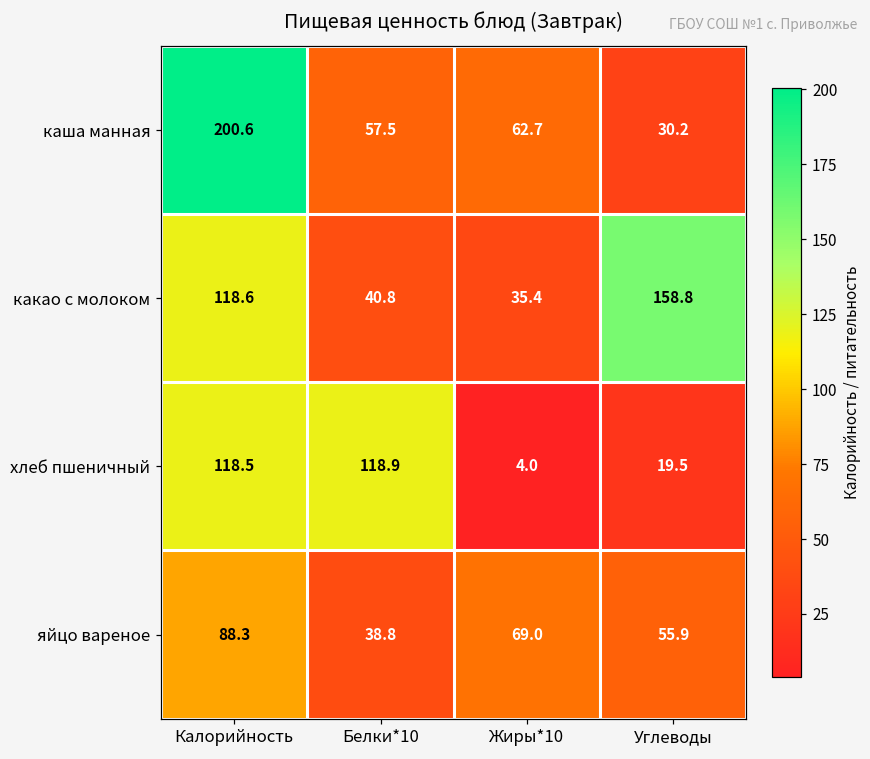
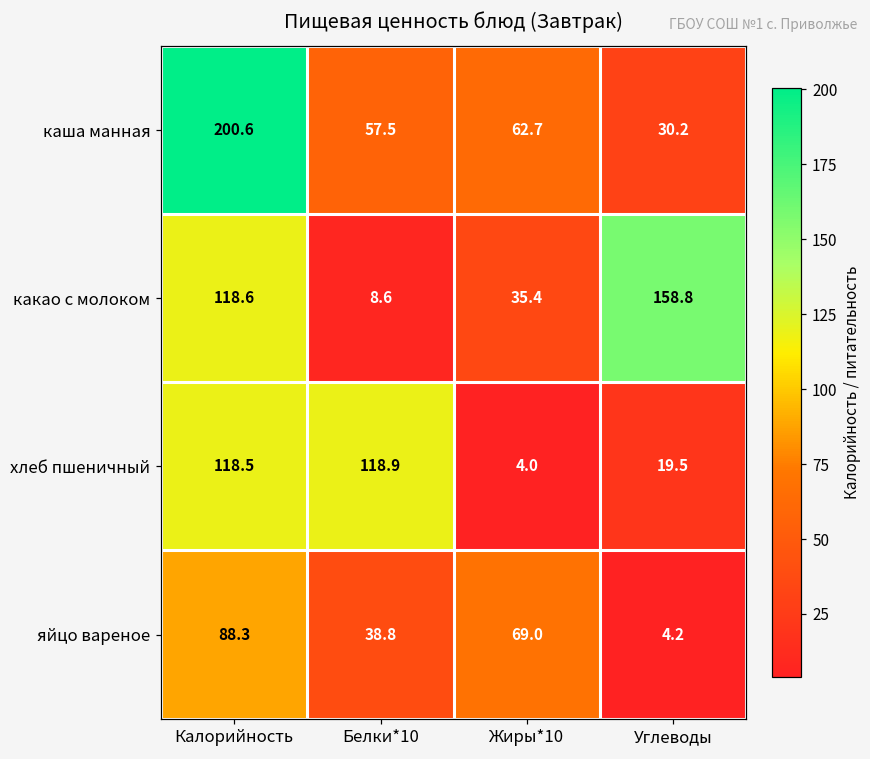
  {
    "каша манная": {
      "Калорийность": 200.6,
      "Белки*10": 57.5,
      "Жиры*10": 62.7,
      "Углеводы": 30.2
    },
    "какао с молоком": {
      "Калорийность": 118.6,
-     "Белки*10": 40.8,
+     "Белки*10": 8.6,
      "Жиры*10": 35.4,
      "Углеводы": 158.8
    },
    "хлеб пшеничный": {
      "Калорийность": 118.5,
      "Белки*10": 118.9,
      "Жиры*10": 4.0,
      "Углеводы": 19.5
    },
    "яйцо вареное": {
      "Калорийность": 88.3,
      "Белки*10": 38.8,
      "Жиры*10": 69.0,
-     "Углеводы": 55.9
+     "Углеводы": 4.2
    }
  }
